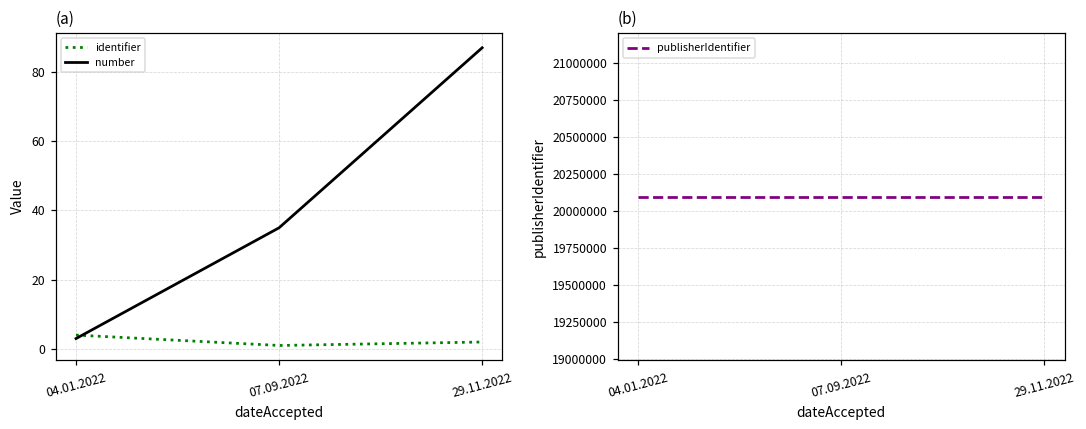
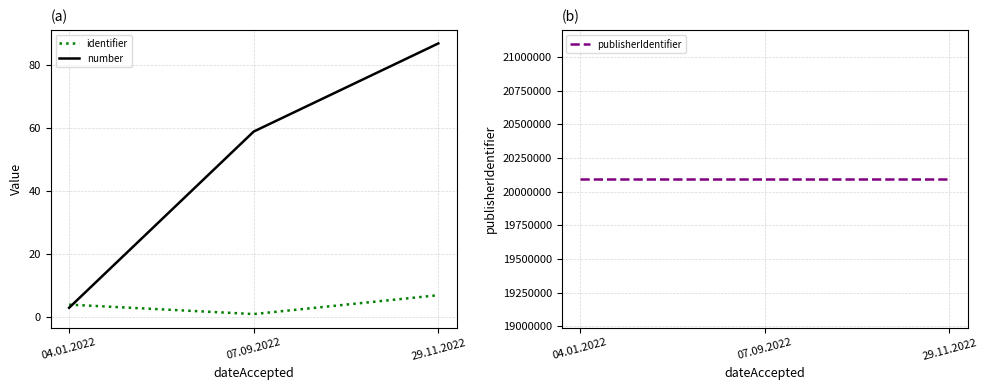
  {
    "(a)": {
      "identifier": {
        "04.01.2022": 4,
        "07.09.2022": 1,
-       "29.11.2022": 2
+       "29.11.2022": 7
      },
      "number": {
        "04.01.2022": 3,
-       "07.09.2022": 35,
+       "07.09.2022": 59,
        "29.11.2022": 87
      }
    },
    "(b)": {
      "04.01.2022": 20100000,
      "07.09.2022": 20100000,
      "29.11.2022": 20100000
    }
  }
